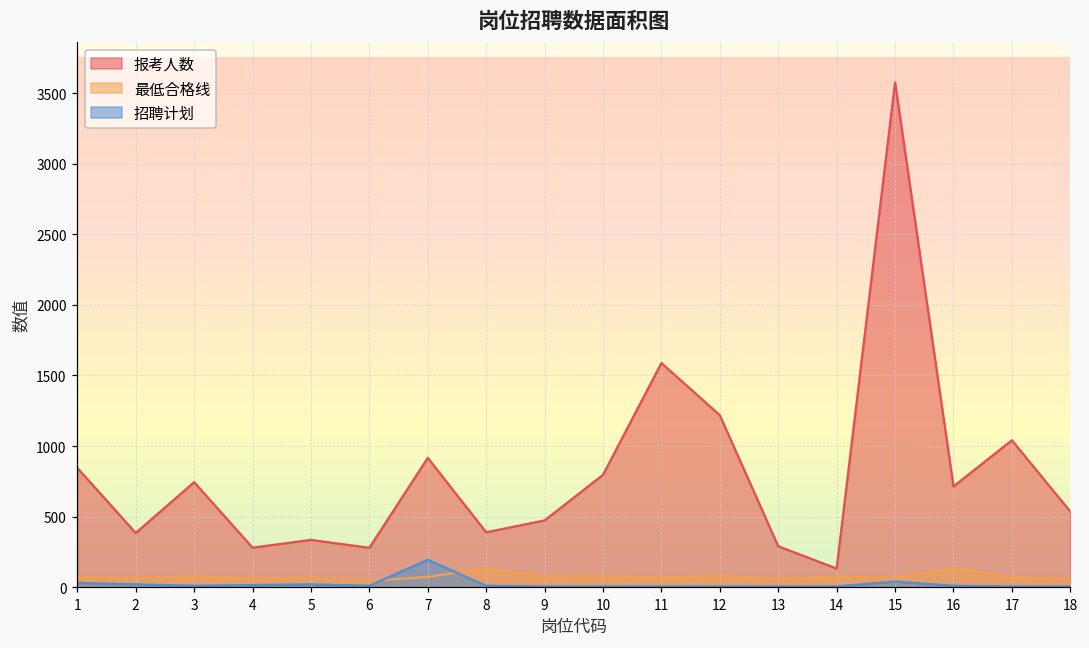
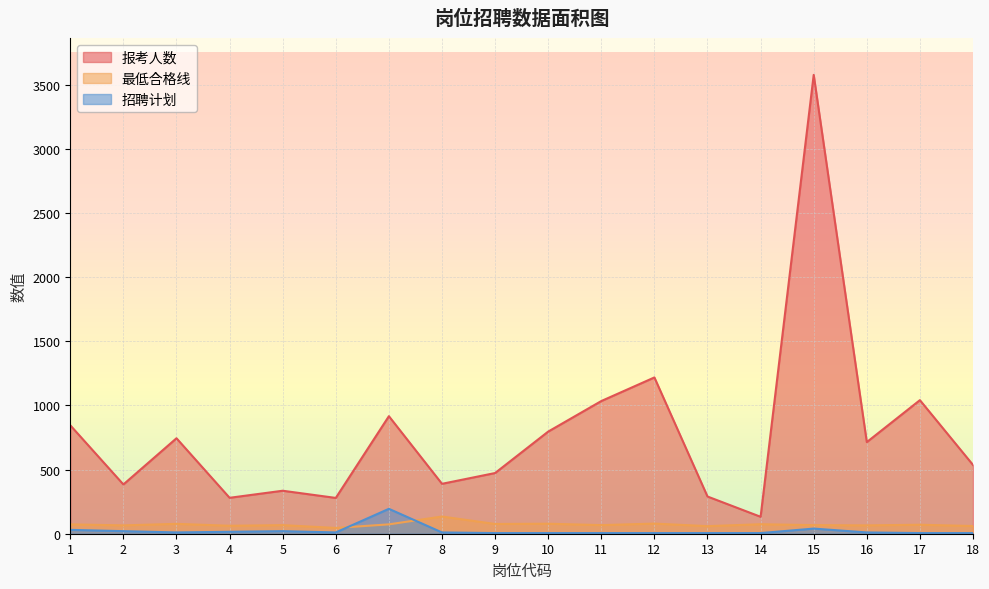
  {
    "报考人数": {
      "1": 850,
      "2": 380,
      "3": 740,
      "4": 280,
      "5": 340,
      "6": 280,
      "7": 920,
      "8": 390,
      "9": 470,
      "10": 800,
-     "11": 1590,
+     "11": 1030,
      "12": 1220,
      "13": 290,
      "14": 130,
      "15": 3580,
      "16": 710,
      "17": 1040,
      "18": 540
    },
    "最低合格线": {
      "1": 70,
      "2": 70,
      "3": 80,
      "4": 60,
      "5": 70,
      "6": 50,
      "7": 70,
      "8": 130,
      "9": 80,
      "10": 80,
      "11": 70,
      "12": 80,
      "13": 60,
      "14": 70,
      "15": 70,
-     "16": 140,
+     "16": 70,
      "17": 70,
      "18": 60
    },
    "招聘计划": {
      "1": 30,
      "2": 20,
      "3": 10,
      "4": 20,
      "5": 20,
      "6": 10,
      "7": 190,
      "8": 10,
      "9": 10,
      "10": 10,
      "11": 10,
      "12": 10,
      "13": 10,
      "14": 10,
      "15": 40,
      "16": 10,
      "17": 10,
      "18": 10
    }
  }
